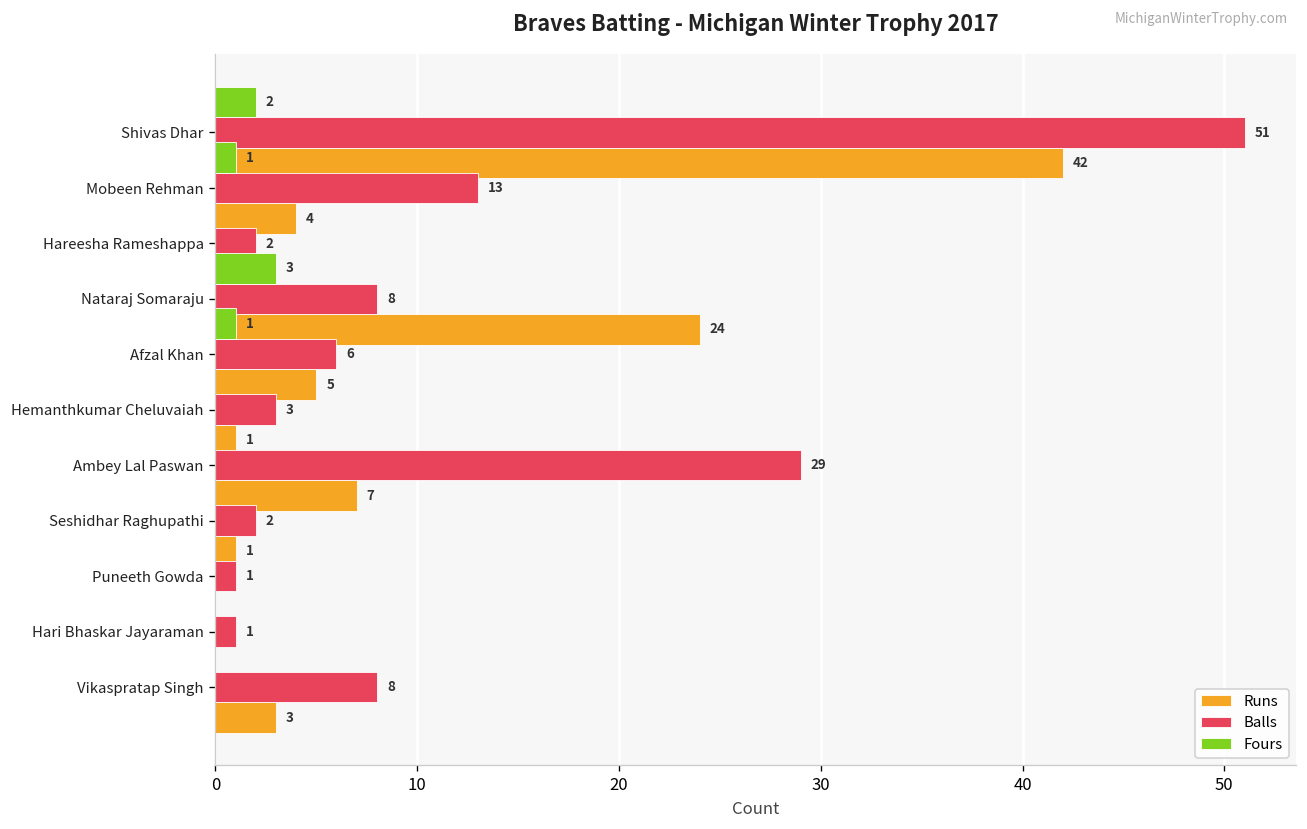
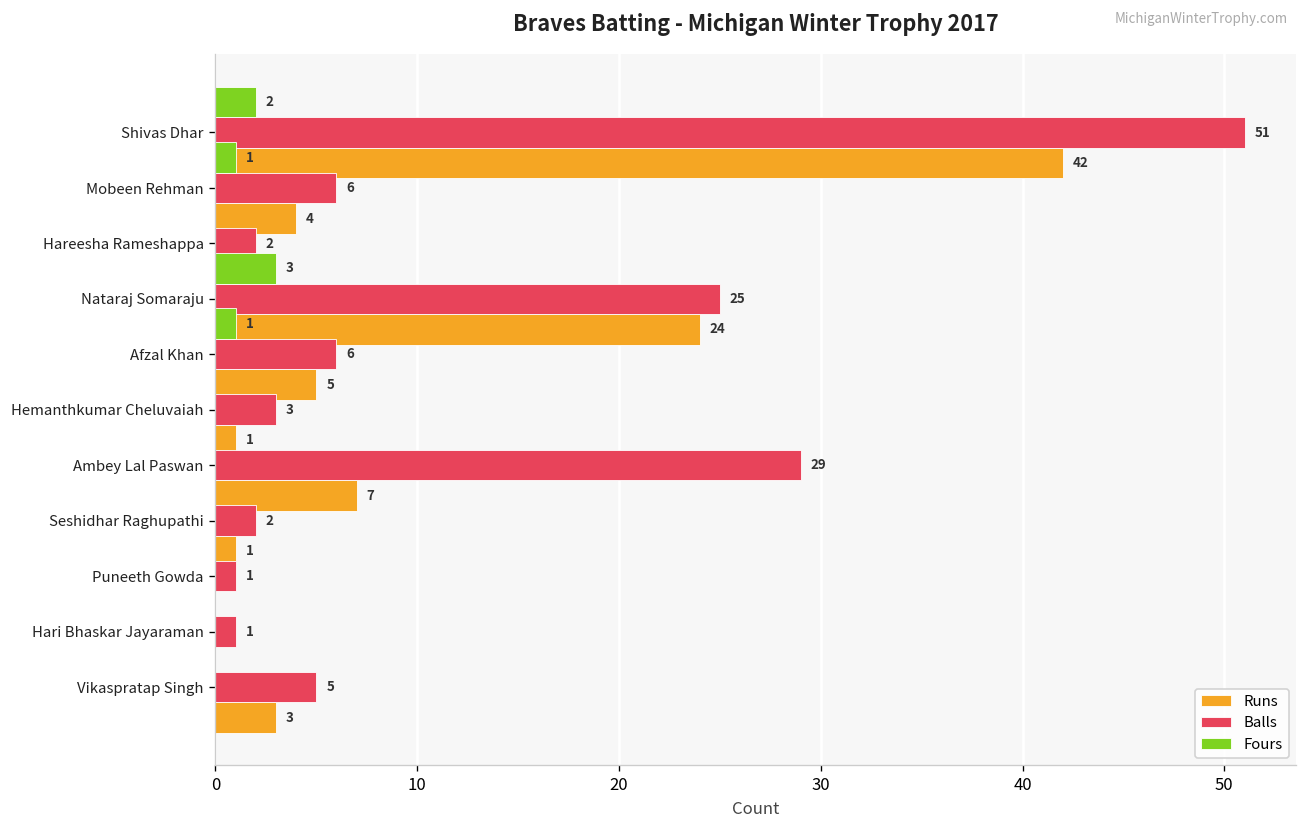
  {
    "Balls": {
      "Shivas Dhar": 51,
-     "Mobeen Rehman": 13,
+     "Mobeen Rehman": 6,
      "Hareesha Rameshappa": 2,
-     "Nataraj Somaraju": 8,
+     "Nataraj Somaraju": 25,
      "Afzal Khan": 6,
      "Hemanthkumar Cheluvaiah": 3,
      "Ambey Lal Paswan": 29,
      "Seshidhar Raghupathi": 2,
      "Puneeth Gowda": 1,
      "Hari Bhaskar Jayaraman": 1,
-     "Vikaspratap Singh": 8
+     "Vikaspratap Singh": 5
    }
  }
